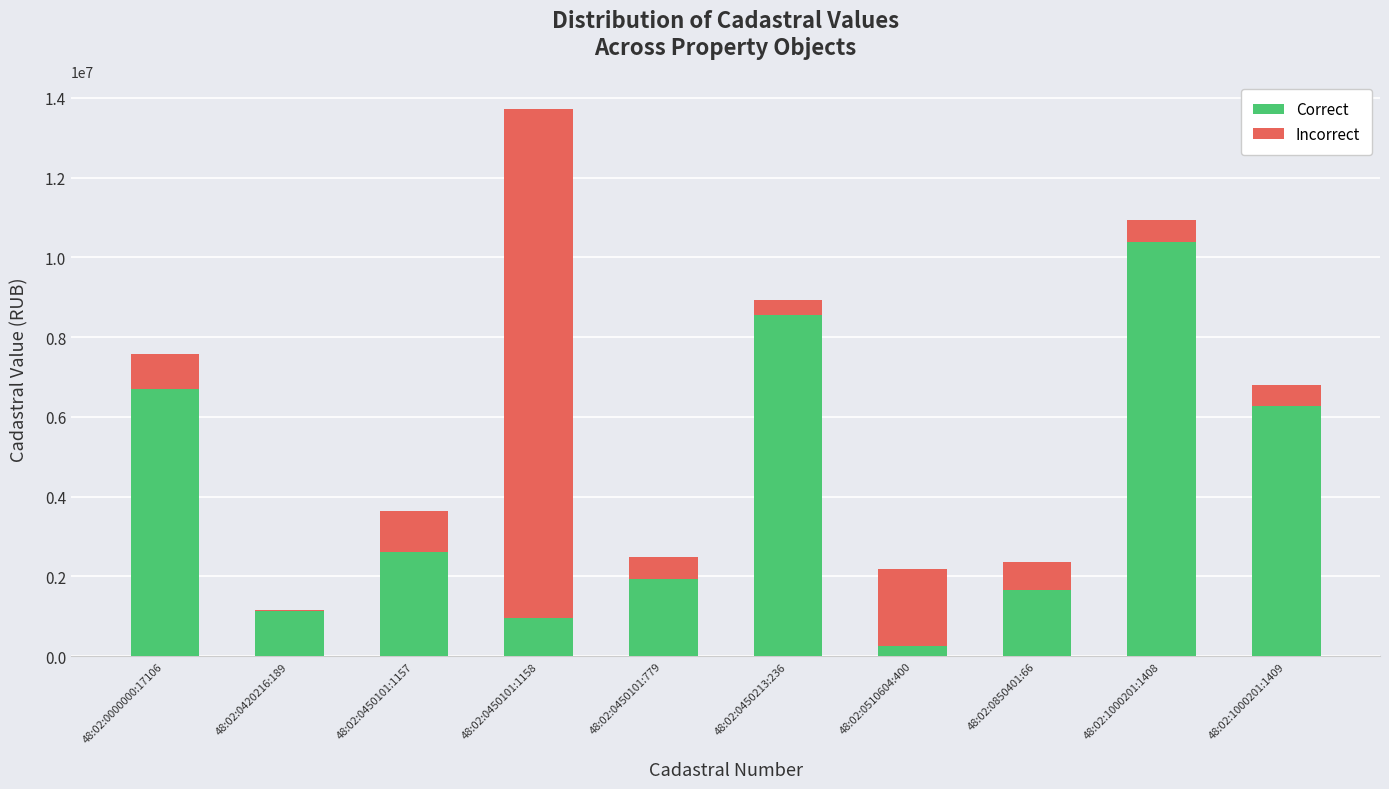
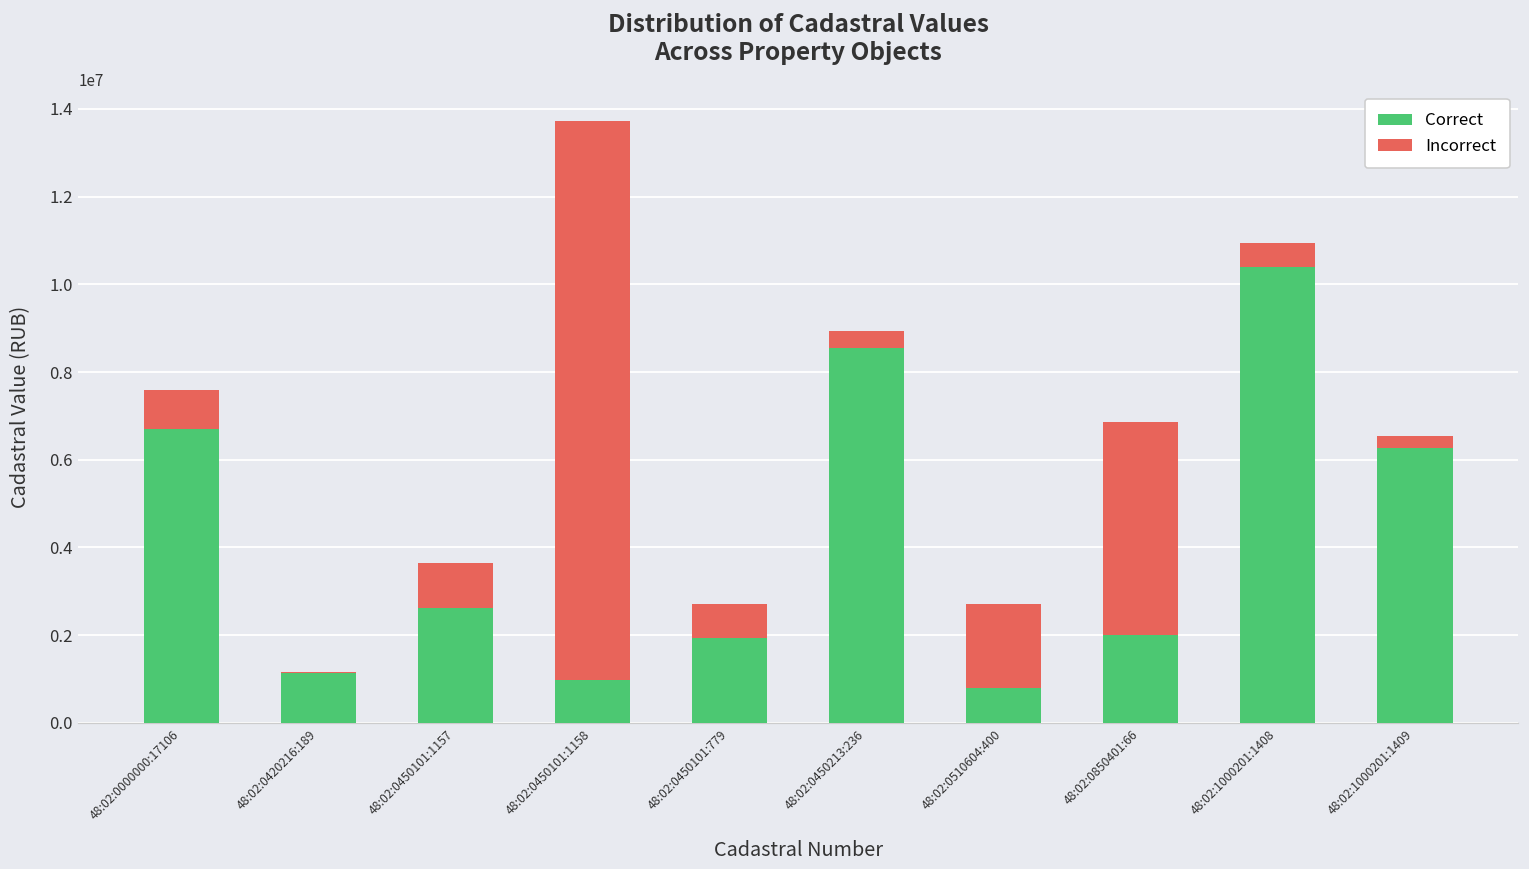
  {
    "Correct": {
      "48:02:0000000:17106": 6700000,
      "48:02:0420216:189": 1100000,
      "48:02:0450101:1157": 2600000,
      "48:02:0450101:1158": 1000000,
      "48:02:0450101:779": 1900000,
      "48:02:0450213:236": 8600000,
-     "48:02:0510604:400": 300000,
-     "48:02:0850401:66": 1700000,
+     "48:02:0510604:400": 800000,
+     "48:02:0850401:66": 2000000,
      "48:02:1000201:1408": 10400000,
      "48:02:1000201:1409": 6300000
    },
    "Incorrect": {
      "48:02:0000000:17106": 900000,
      "48:02:0450101:1157": 1000000,
      "48:02:0450101:1158": 12800000,
-     "48:02:0450101:779": 500000,
+     "48:02:0450101:779": 800000,
      "48:02:0450213:236": 400000,
      "48:02:0510604:400": 1900000,
-     "48:02:0850401:66": 700000,
+     "48:02:0850401:66": 4900000,
      "48:02:1000201:1408": 500000,
-     "48:02:1000201:1409": 500000
+     "48:02:1000201:1409": 300000
    }
  }
